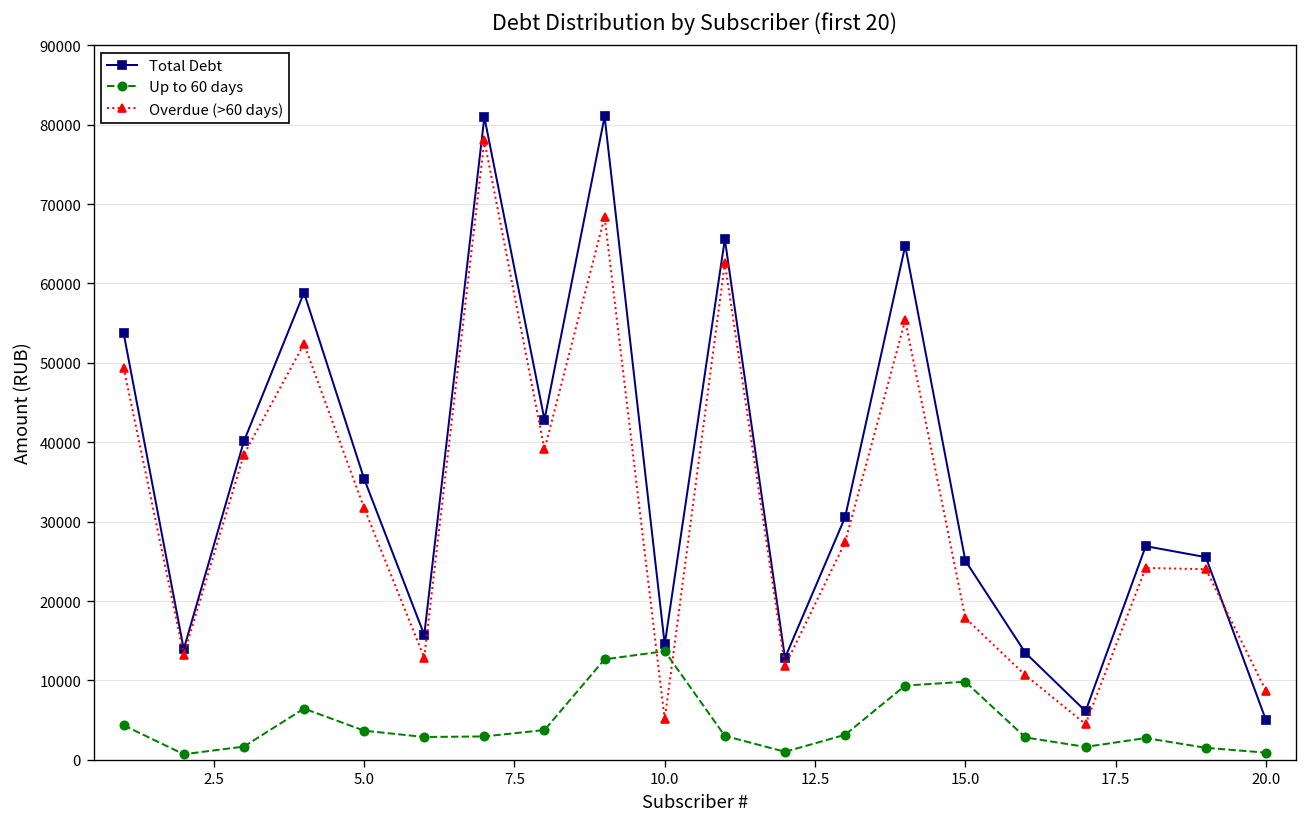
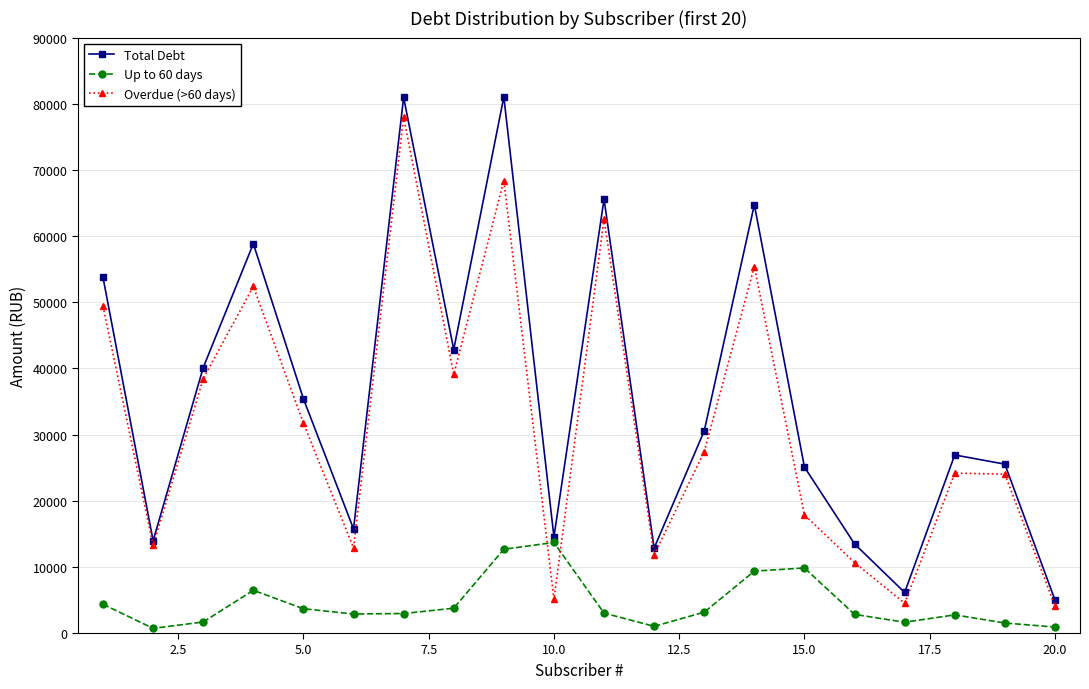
  {
    "Total Debt": {
      "5.0": 35000,
      "10.0": 15000,
      "15.0": 25000,
      "20.0": 5000
    },
    "Up to 60 days": {
      "5.0": 4000,
      "10.0": 14000,
      "15.0": 10000,
      "20.0": 1000
    },
    "Overdue (>60 days)": {
      "5.0": 32000,
      "10.0": 5000,
      "15.0": 18000,
-     "20.0": 9000
+     "20.0": 4000
    }
  }
